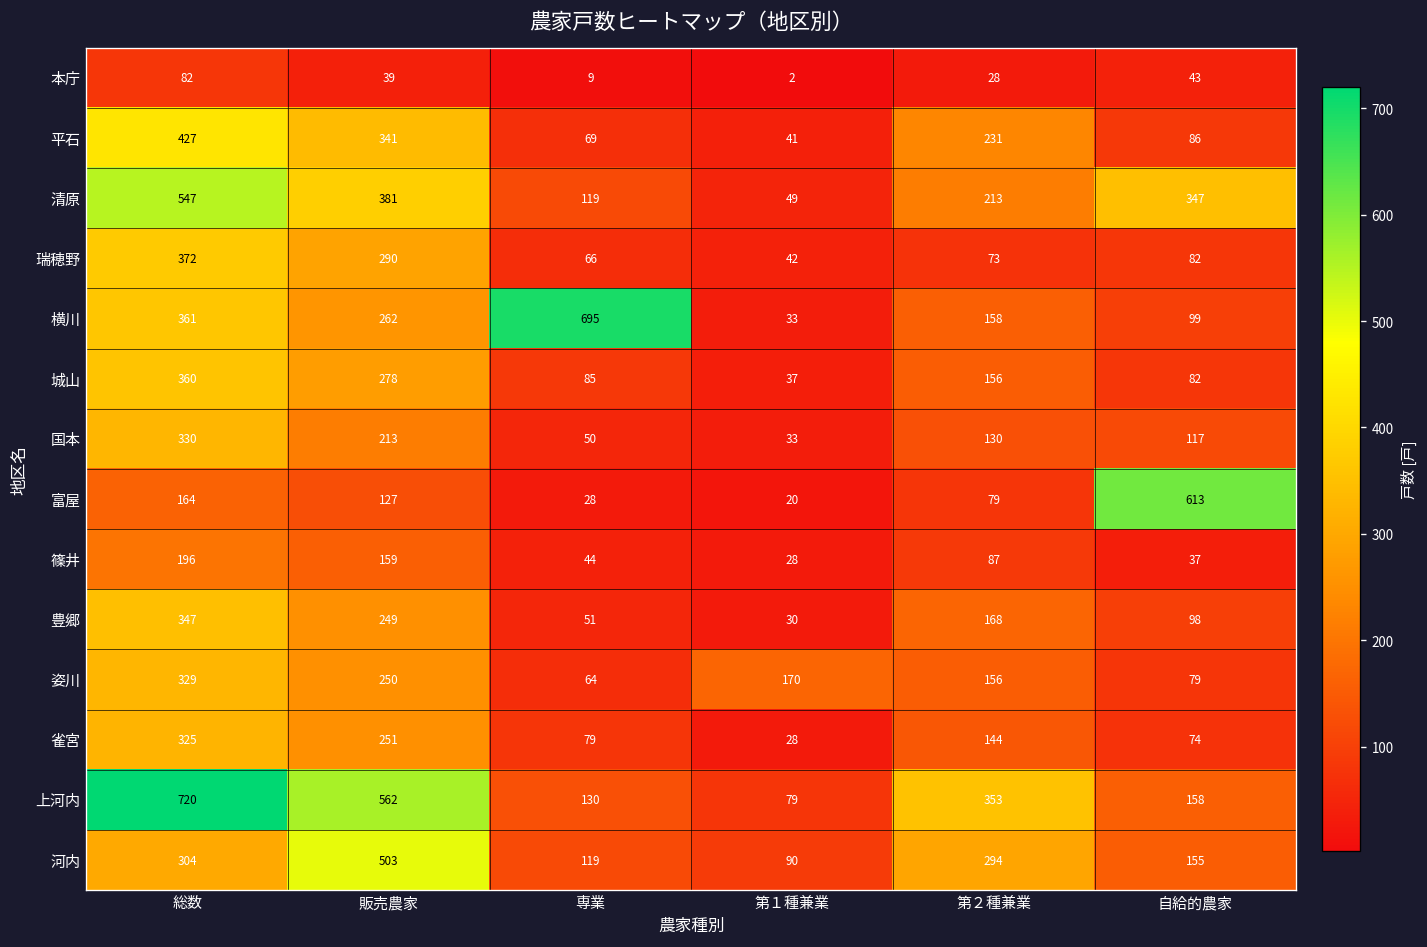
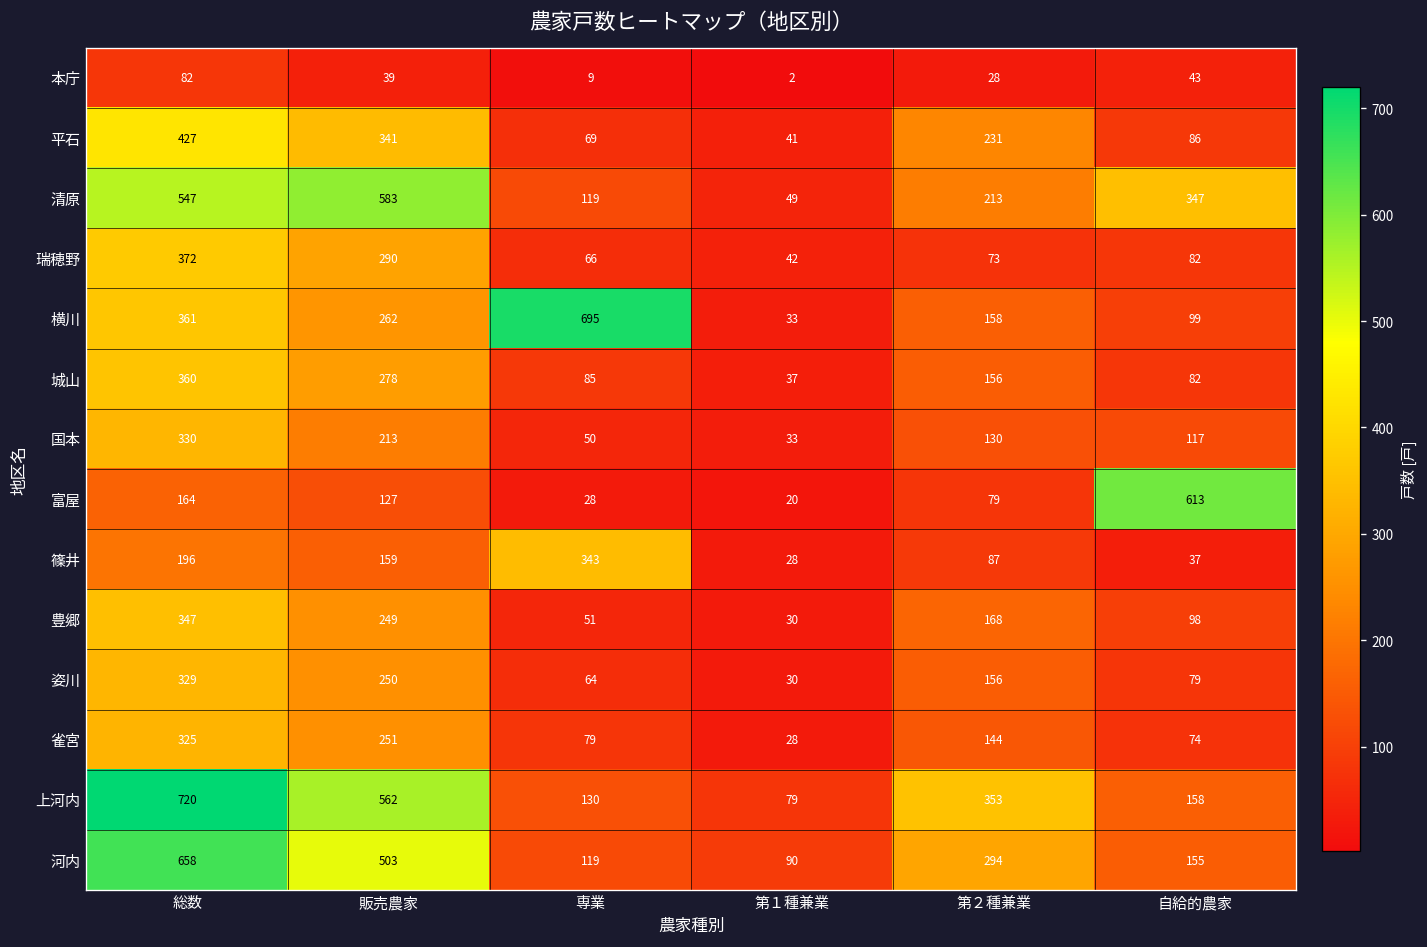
  {
    "本庁": {
      "総数": 82,
      "販売農家": 39,
      "専業": 9,
      "第１種兼業": 2,
      "第２種兼業": 28,
      "自給的農家": 43
    },
    "平石": {
      "総数": 427,
      "販売農家": 341,
      "専業": 69,
      "第１種兼業": 41,
      "第２種兼業": 231,
      "自給的農家": 86
    },
    "清原": {
      "総数": 547,
-     "販売農家": 381,
+     "販売農家": 583,
      "専業": 119,
      "第１種兼業": 49,
      "第２種兼業": 213,
      "自給的農家": 347
    },
    "瑞穂野": {
      "総数": 372,
      "販売農家": 290,
      "専業": 66,
      "第１種兼業": 42,
      "第２種兼業": 73,
      "自給的農家": 82
    },
    "横川": {
      "総数": 361,
      "販売農家": 262,
      "専業": 695,
      "第１種兼業": 33,
      "第２種兼業": 158,
      "自給的農家": 99
    },
    "城山": {
      "総数": 360,
      "販売農家": 278,
      "専業": 85,
      "第１種兼業": 37,
      "第２種兼業": 156,
      "自給的農家": 82
    },
    "国本": {
      "総数": 330,
      "販売農家": 213,
      "専業": 50,
      "第１種兼業": 33,
      "第２種兼業": 130,
      "自給的農家": 117
    },
    "富屋": {
      "総数": 164,
      "販売農家": 127,
      "専業": 28,
      "第１種兼業": 20,
      "第２種兼業": 79,
      "自給的農家": 613
    },
    "篠井": {
      "総数": 196,
      "販売農家": 159,
-     "専業": 44,
+     "専業": 343,
      "第１種兼業": 28,
      "第２種兼業": 87,
      "自給的農家": 37
    },
    "豊郷": {
      "総数": 347,
      "販売農家": 249,
      "専業": 51,
      "第１種兼業": 30,
      "第２種兼業": 168,
      "自給的農家": 98
    },
    "姿川": {
      "総数": 329,
      "販売農家": 250,
      "専業": 64,
-     "第１種兼業": 170,
+     "第１種兼業": 30,
      "第２種兼業": 156,
      "自給的農家": 79
    },
    "雀宮": {
      "総数": 325,
      "販売農家": 251,
      "専業": 79,
      "第１種兼業": 28,
      "第２種兼業": 144,
      "自給的農家": 74
    },
    "上河内": {
      "総数": 720,
      "販売農家": 562,
      "専業": 130,
      "第１種兼業": 79,
      "第２種兼業": 353,
      "自給的農家": 158
    },
    "河内": {
-     "総数": 304,
+     "総数": 658,
      "販売農家": 503,
      "専業": 119,
      "第１種兼業": 90,
      "第２種兼業": 294,
      "自給的農家": 155
    }
  }
